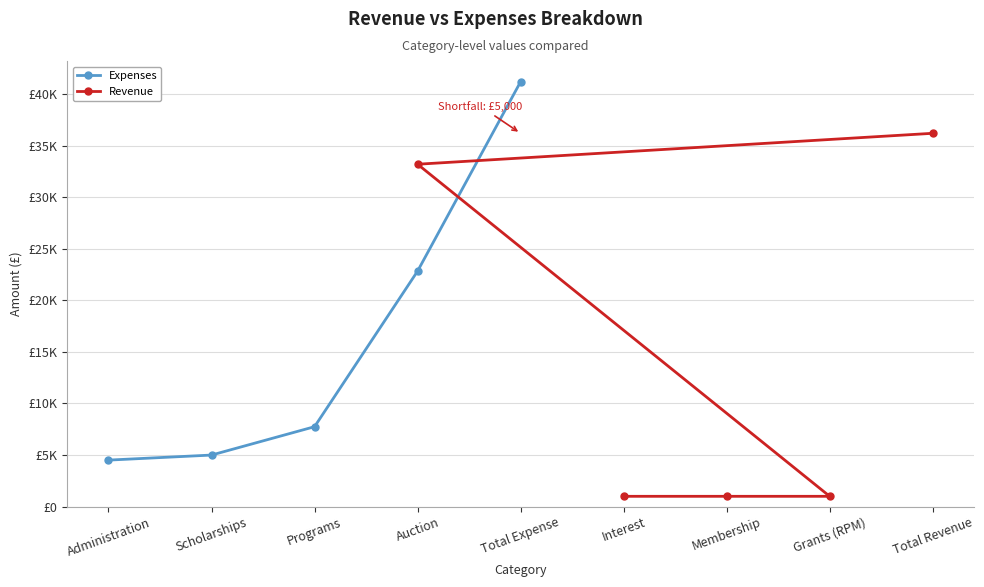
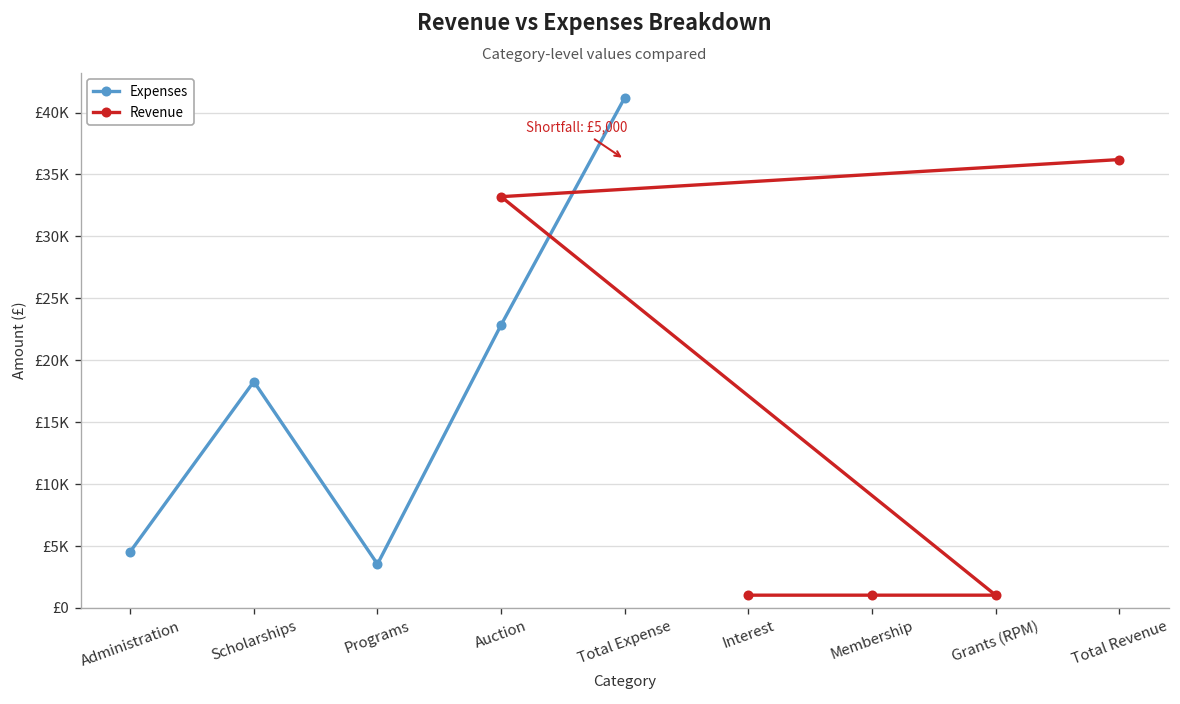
  {
    "Expenses": {
      "Administration": "£4500",
-     "Scholarships": "£5000",
-     "Programs": "£7800",
+     "Scholarships": "£18300",
+     "Programs": "£3500",
      "Auction": "£22800"
    }
  }
